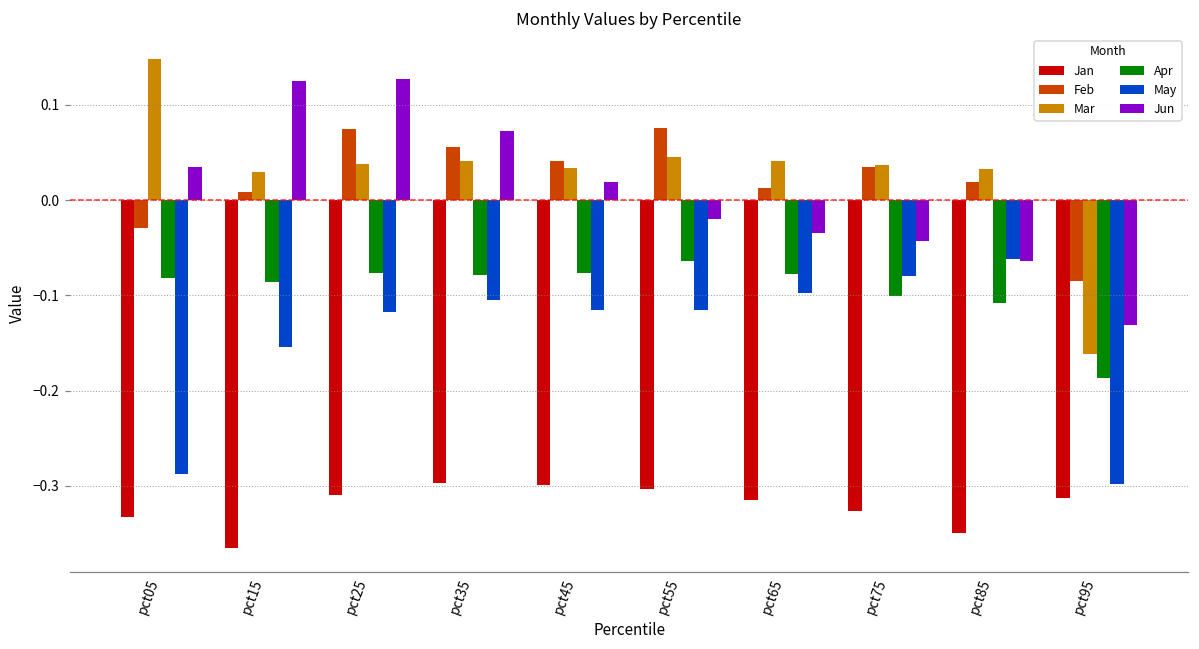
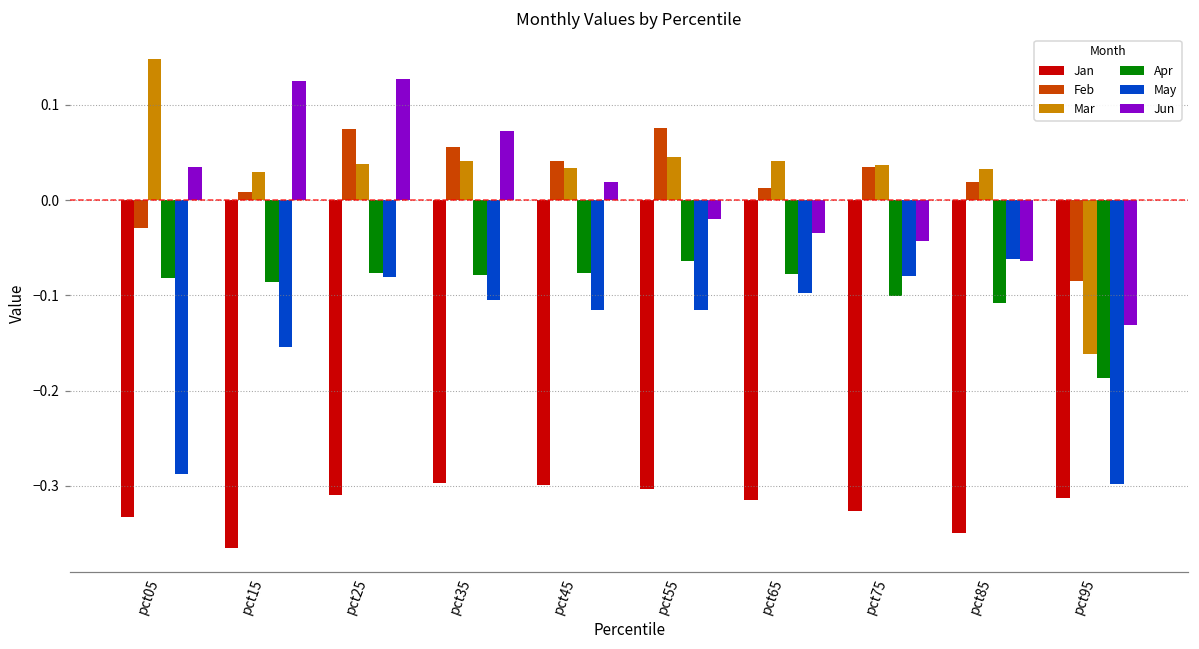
  {
    "Jan": {
      "pct05": -0.33,
      "pct15": -0.36,
      "pct25": -0.31,
      "pct35": -0.30,
      "pct45": -0.30,
      "pct55": -0.30,
      "pct65": -0.31,
      "pct75": -0.33,
      "pct85": -0.35,
      "pct95": -0.31
    },
    "Feb": {
      "pct05": -0.03,
      "pct15": 0.01,
      "pct25": 0.07,
      "pct35": 0.06,
      "pct45": 0.04,
      "pct55": 0.08,
      "pct65": 0.01,
      "pct75": 0.03,
      "pct85": 0.02,
      "pct95": -0.08
    },
    "Mar": {
      "pct05": 0.15,
      "pct15": 0.03,
      "pct25": 0.04,
      "pct35": 0.04,
      "pct45": 0.03,
      "pct55": 0.05,
      "pct65": 0.04,
      "pct75": 0.04,
      "pct85": 0.03,
      "pct95": -0.16
    },
    "Apr": {
      "pct05": -0.08,
      "pct15": -0.09,
      "pct25": -0.08,
      "pct35": -0.08,
      "pct45": -0.08,
      "pct55": -0.06,
      "pct65": -0.08,
      "pct75": -0.10,
      "pct85": -0.11,
      "pct95": -0.19
    },
    "May": {
      "pct05": -0.29,
      "pct15": -0.15,
-     "pct25": -0.12,
+     "pct25": -0.08,
      "pct35": -0.10,
      "pct45": -0.12,
      "pct55": -0.12,
      "pct65": -0.10,
      "pct75": -0.08,
      "pct85": -0.06,
      "pct95": -0.30
    },
    "Jun": {
      "pct05": 0.03,
      "pct15": 0.13,
      "pct25": 0.13,
      "pct35": 0.07,
      "pct45": 0.02,
      "pct55": -0.02,
      "pct65": -0.03,
      "pct75": -0.04,
      "pct85": -0.06,
      "pct95": -0.13
    }
  }
